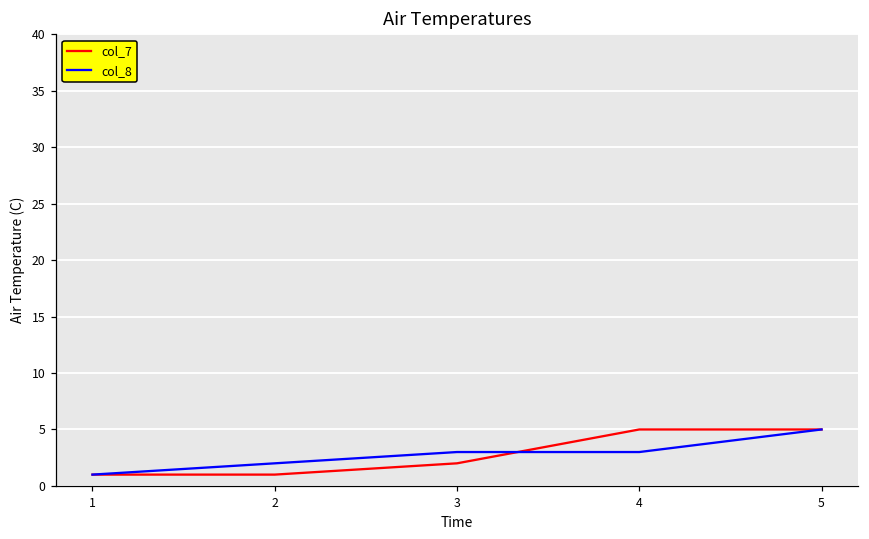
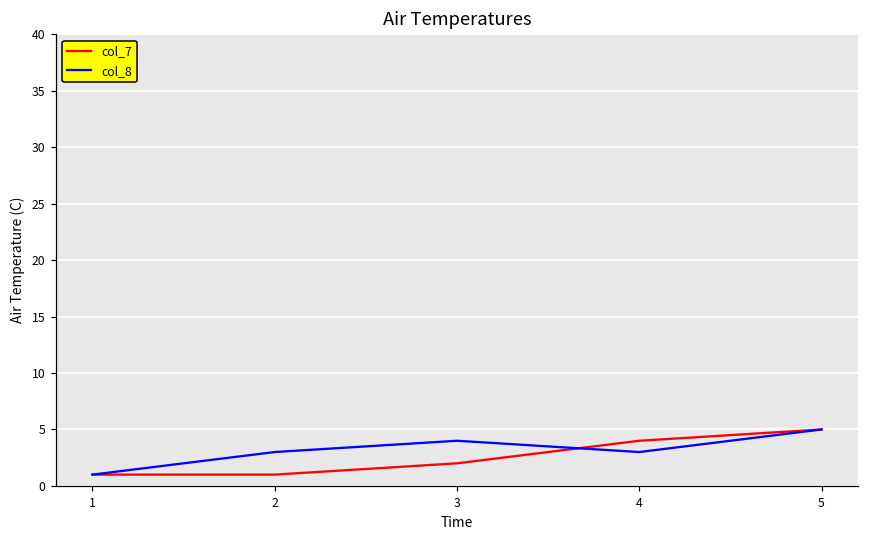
  {
    "col_7": {
      "2": 1,
      "3": 2,
-     "4": 5
+     "4": 4
    },
    "col_8": {
-     "2": 2,
-     "3": 3,
+     "2": 3,
+     "3": 4,
      "4": 3
    }
  }
